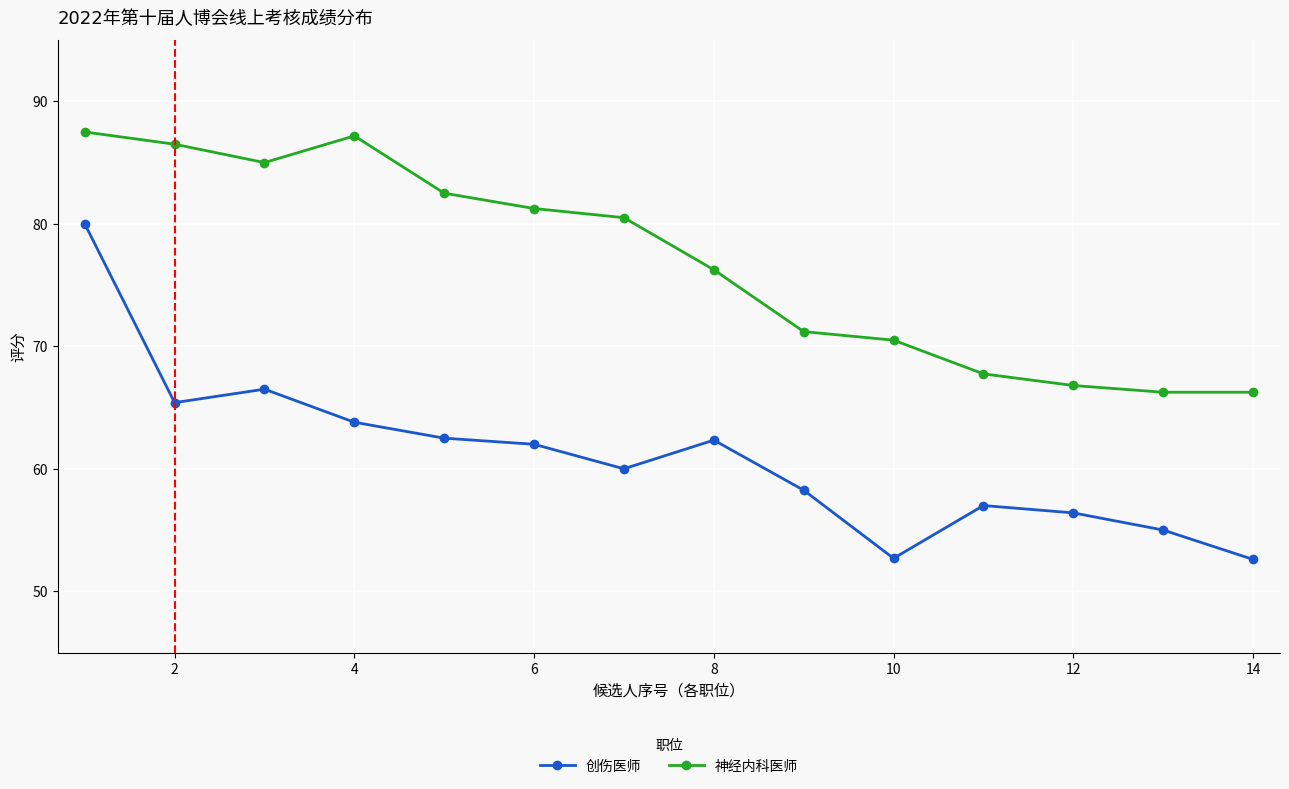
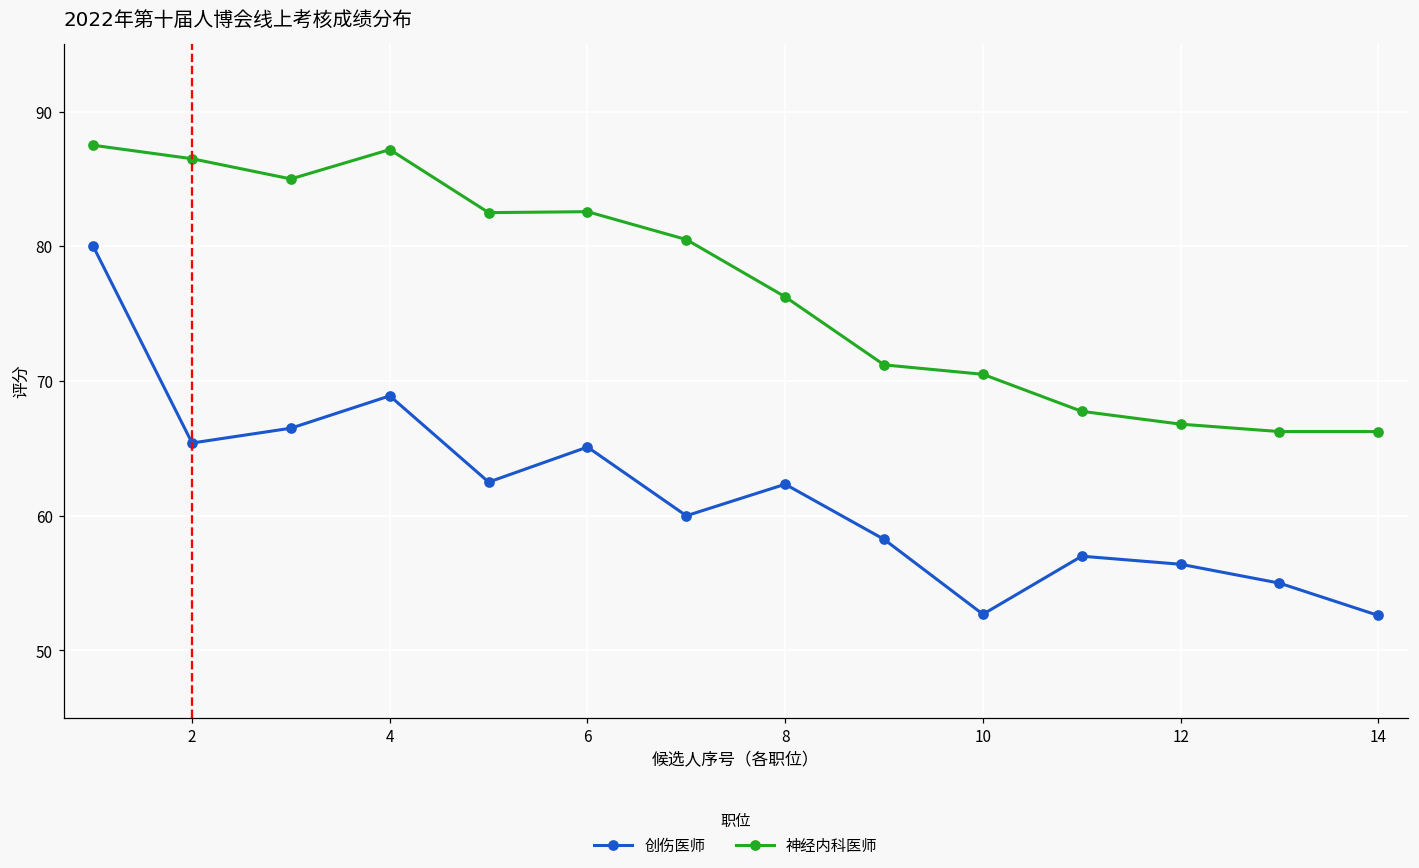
  {
    "创伤医师": {
      "2": 65.4,
-     "4": 63.8,
-     "6": 62.0,
+     "4": 68.9,
+     "6": 65.1,
      "8": 62.3,
      "10": 52.7,
      "12": 56.4,
      "14": 52.6
    },
    "神经内科医师": {
      "2": 86.5,
      "4": 87.2,
-     "6": 81.3,
+     "6": 82.6,
      "8": 76.3,
      "10": 70.5,
      "12": 66.8,
      "14": 66.3
    }
  }
